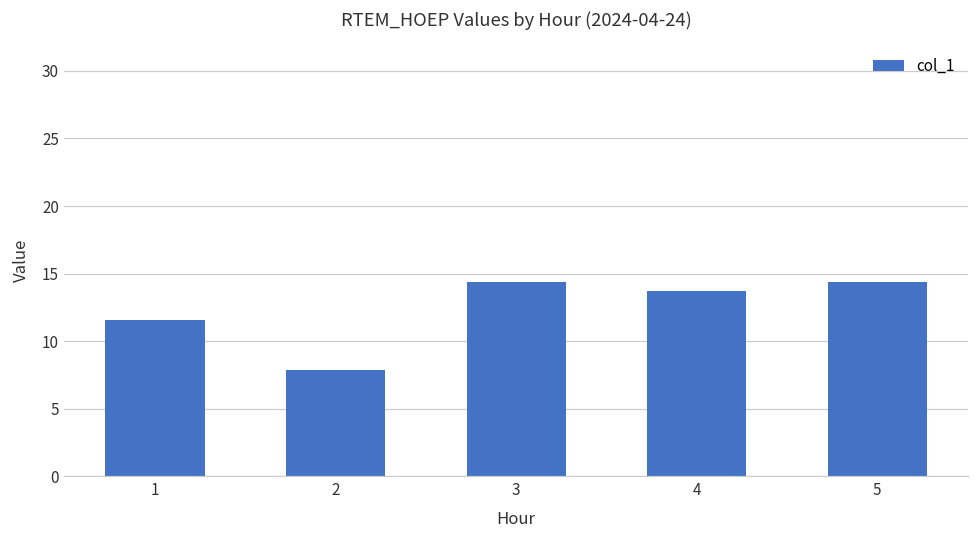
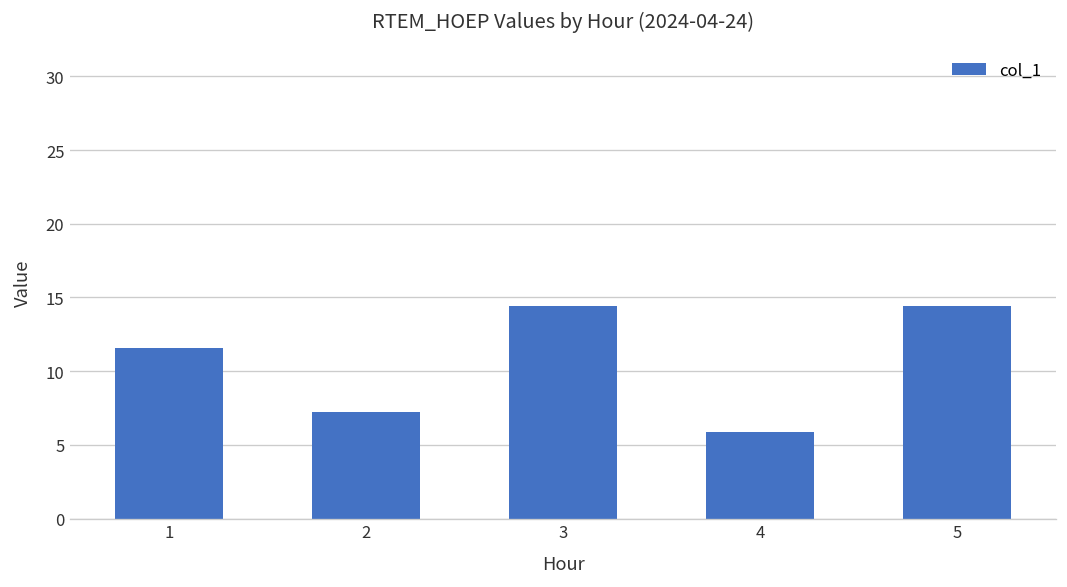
  {
    "1": 11.6,
-   "2": 7.9,
+   "2": 7.2,
    "3": 14.4,
-   "4": 13.7,
+   "4": 5.9,
    "5": 14.4
  }
